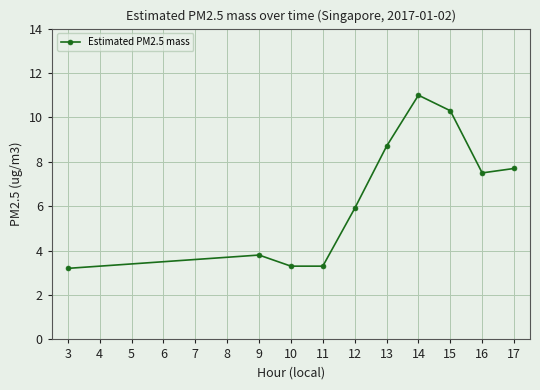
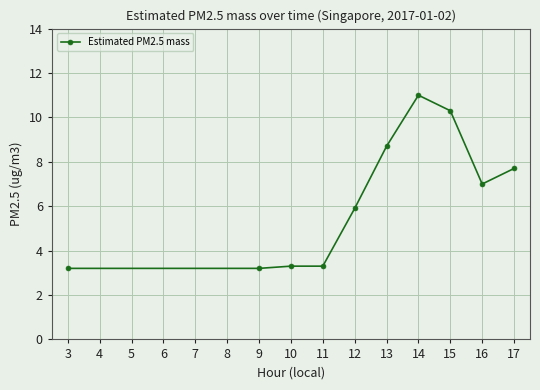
  {
    "3": 3.2,
-   "9": 3.8,
+   "9": 3.2,
    "10": 3.3,
    "11": 3.3,
    "12": 5.9,
    "13": 8.7,
    "14": 11.0,
    "15": 10.3,
-   "16": 7.5,
+   "16": 7.0,
    "17": 7.7
  }
